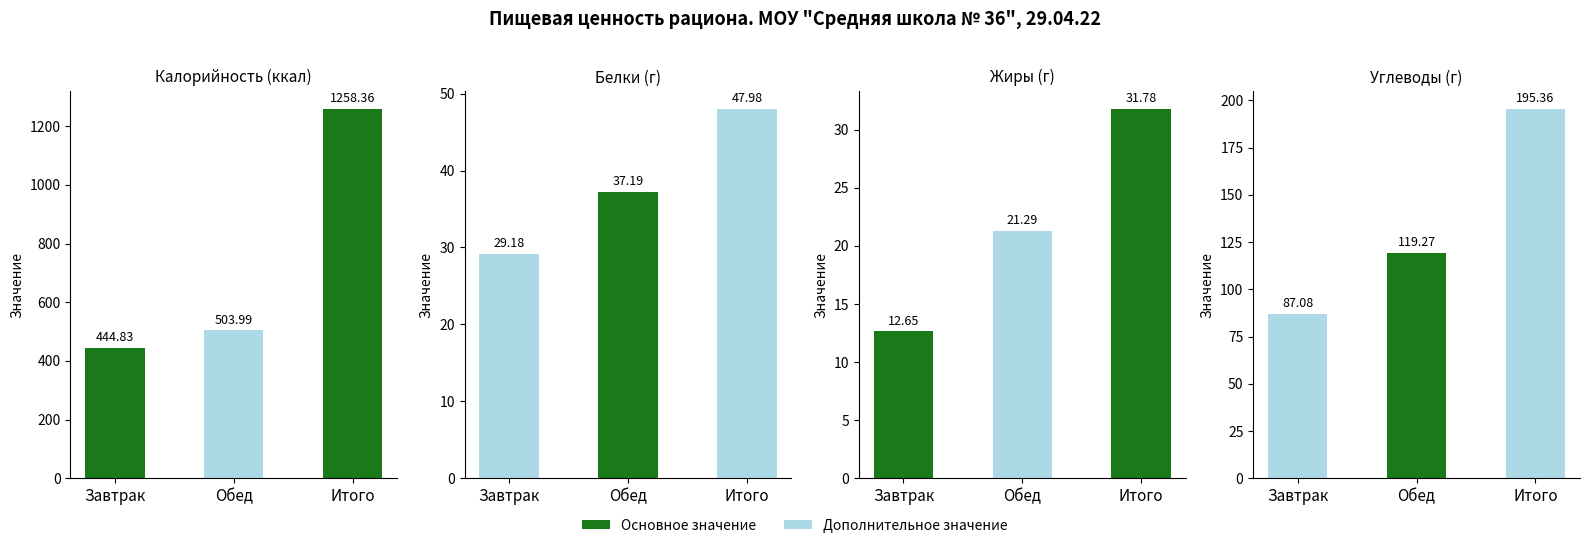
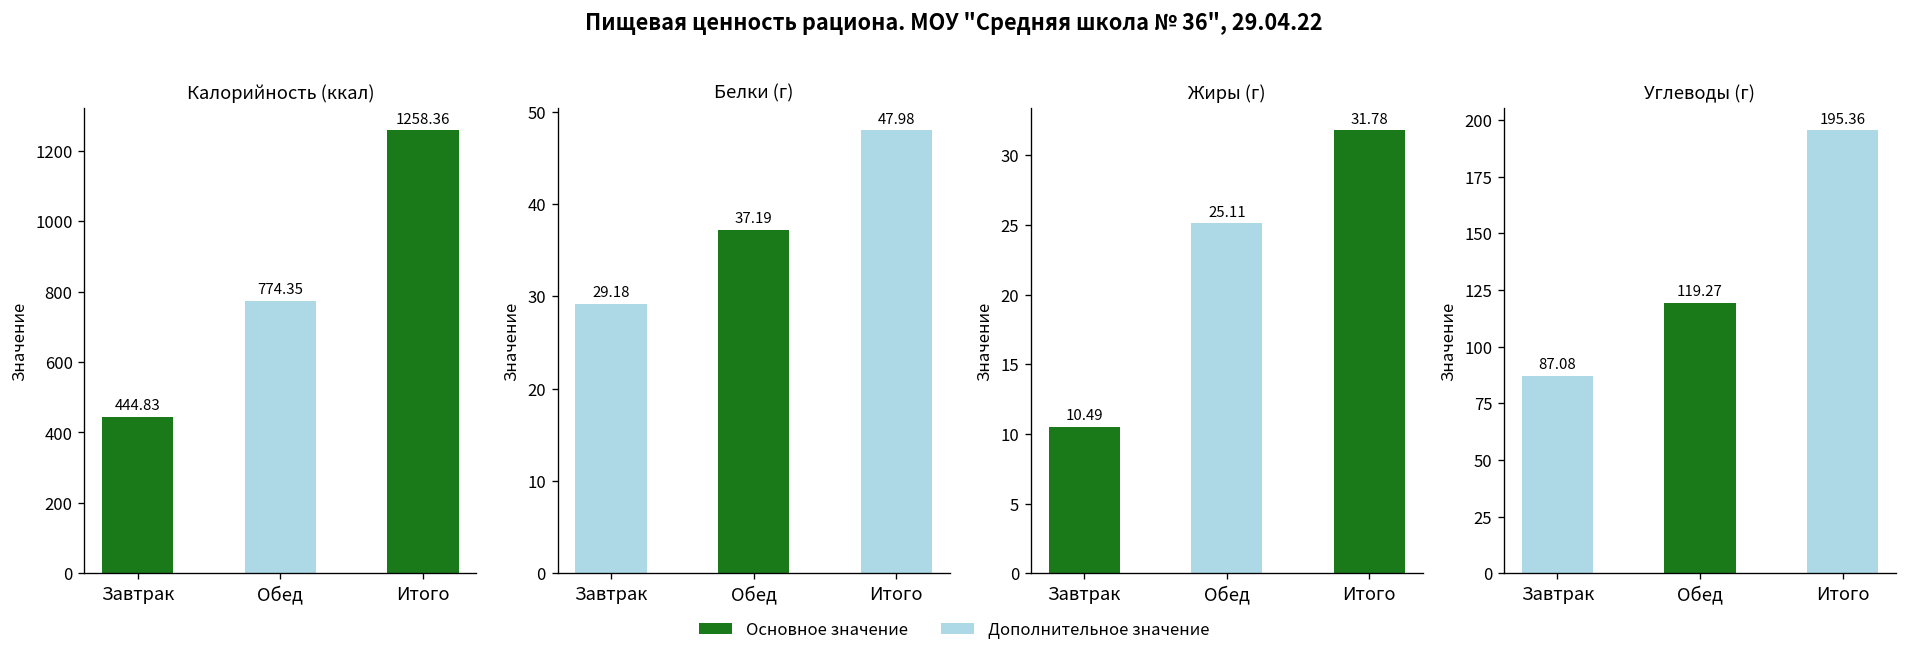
  {
    "Калорийность (ккал)": {
      "Завтрак": 444.83,
-     "Обед": 503.99,
+     "Обед": 774.35,
      "Итого": 1258.36
    },
    "Белки (г)": {
      "Завтрак": 29.18,
      "Обед": 37.19,
      "Итого": 47.98
    },
    "Жиры (г)": {
-     "Завтрак": 12.65,
-     "Обед": 21.29,
+     "Завтрак": 10.49,
+     "Обед": 25.11,
      "Итого": 31.78
    },
    "Углеводы (г)": {
      "Завтрак": 87.08,
      "Обед": 119.27,
      "Итого": 195.36
    }
  }
